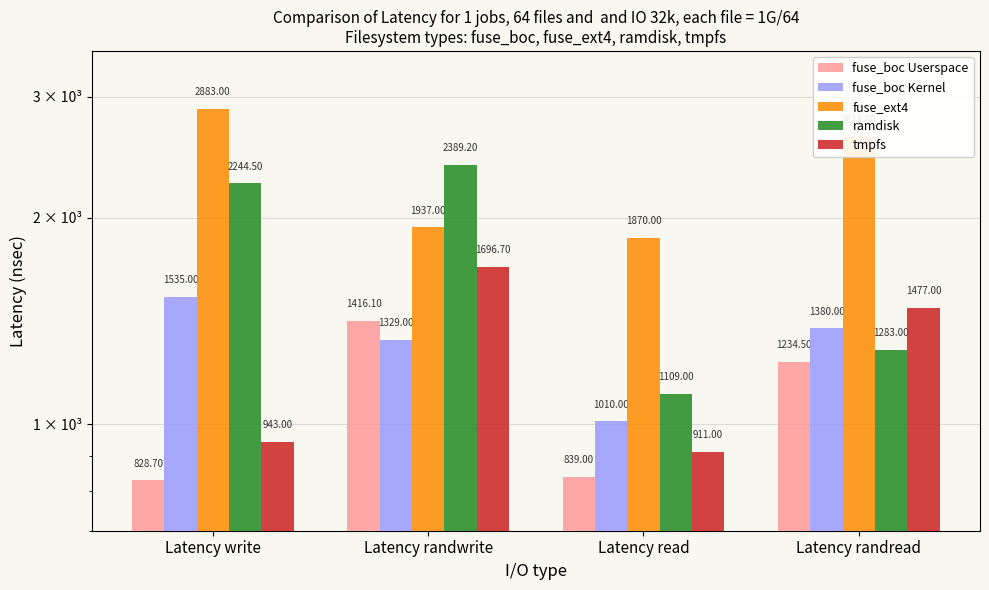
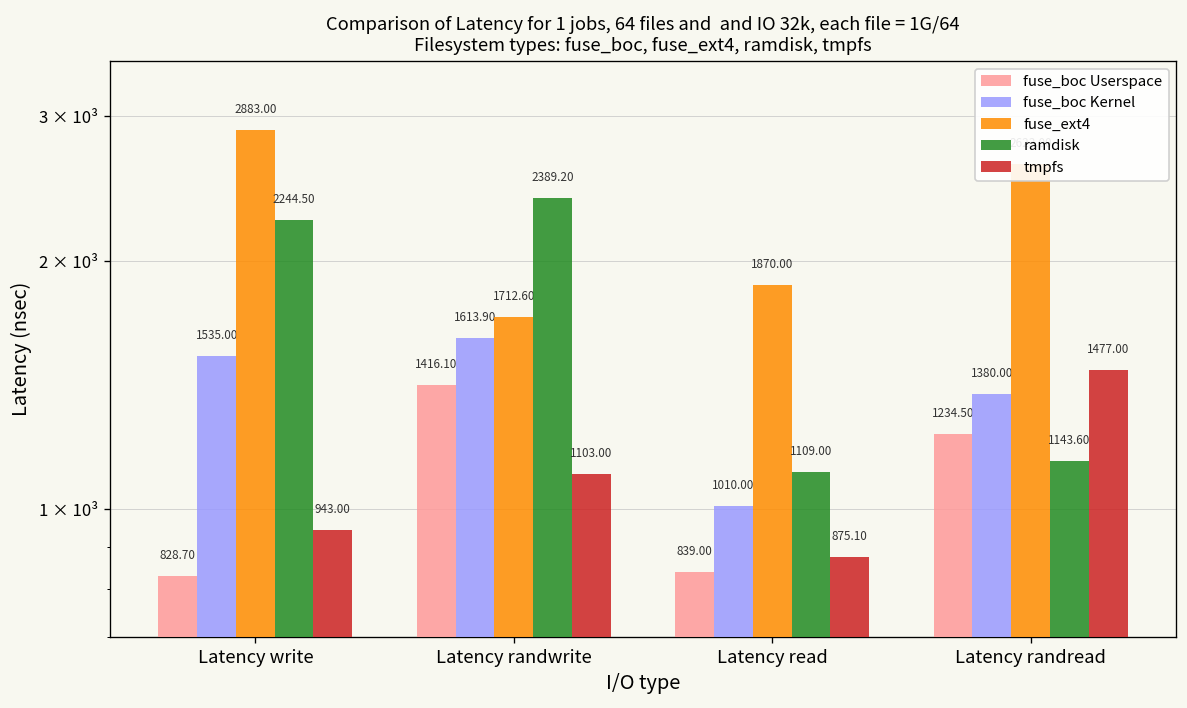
  {
    "fuse_boc Userspace": {
      "Latency write": 828.70,
      "Latency randwrite": 1416.10,
      "Latency read": 839.00,
      "Latency randread": 1234.50
    },
    "fuse_boc Kernel": {
      "Latency write": 1535.00,
-     "Latency randwrite": 1329.00,
+     "Latency randwrite": 1613.90,
      "Latency read": 1010.00,
      "Latency randread": 1380.00
    },
    "fuse_ext4": {
      "Latency write": 2883.00,
-     "Latency randwrite": 1937.00,
+     "Latency randwrite": 1712.60,
      "Latency read": 1870.00
    },
    "ramdisk": {
      "Latency write": 2244.50,
      "Latency randwrite": 2389.20,
      "Latency read": 1109.00,
-     "Latency randread": 1283.00
+     "Latency randread": 1143.60
    },
    "tmpfs": {
      "Latency write": 943.00,
-     "Latency randwrite": 1696.70,
-     "Latency read": 911.00,
+     "Latency randwrite": 1103.00,
+     "Latency read": 875.10,
      "Latency randread": 1477.00
    }
  }
